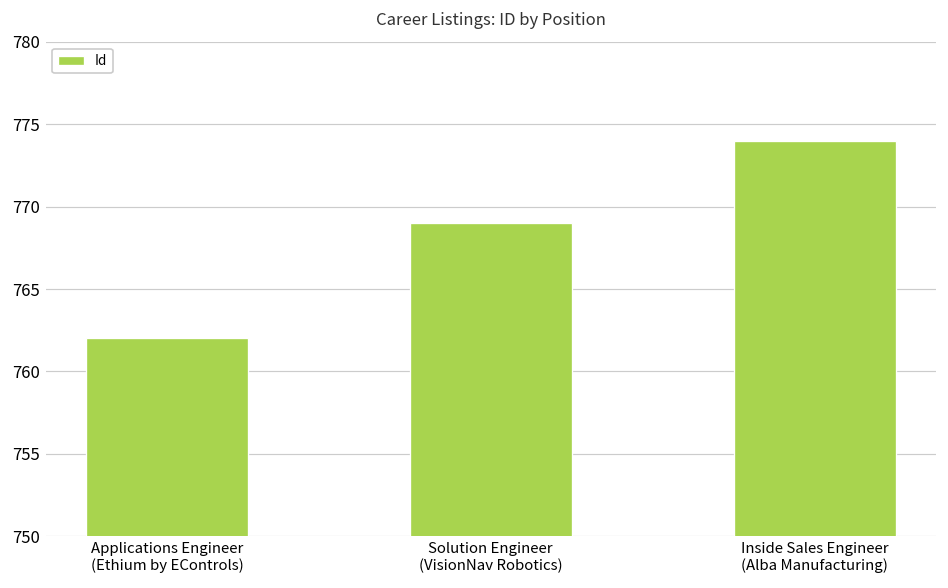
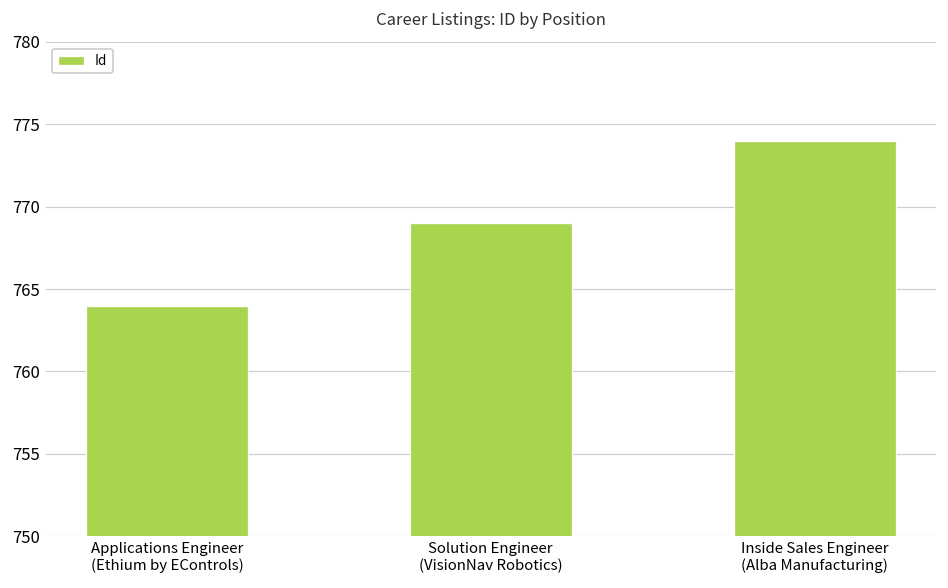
  {
-   "Applications Engineer (Ethium by EControls)": 762,
+   "Applications Engineer (Ethium by EControls)": 764,
    "Solution Engineer (VisionNav Robotics)": 769,
    "Inside Sales Engineer (Alba Manufacturing)": 774
  }
